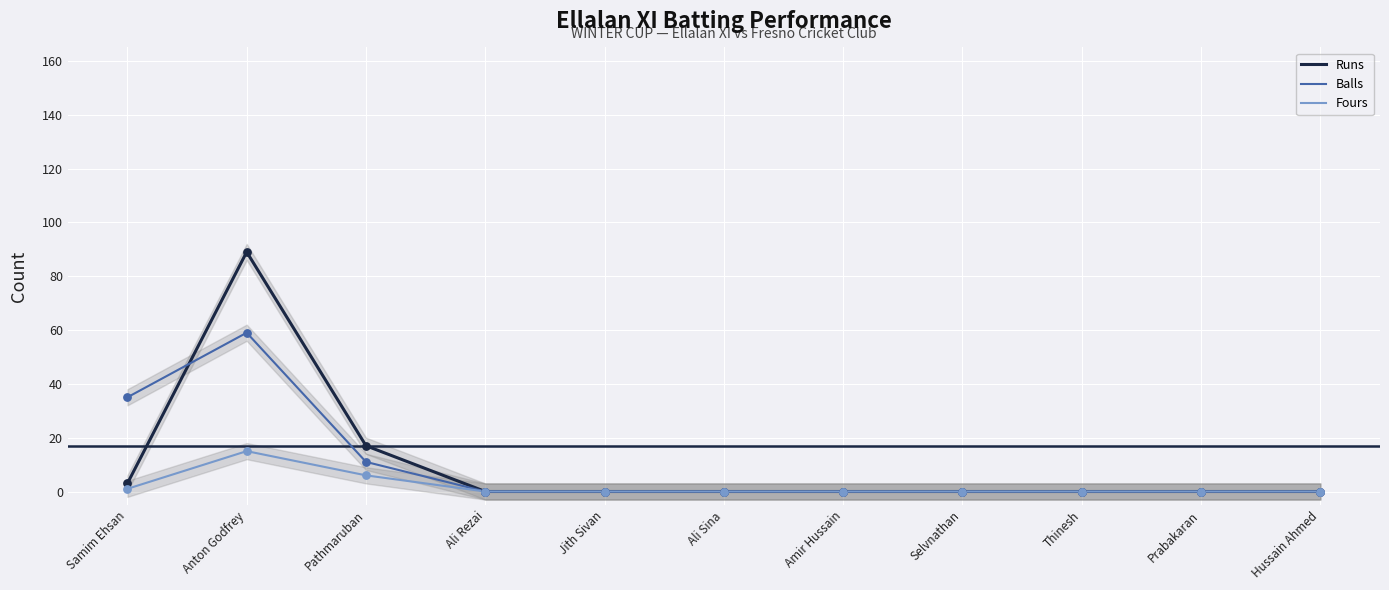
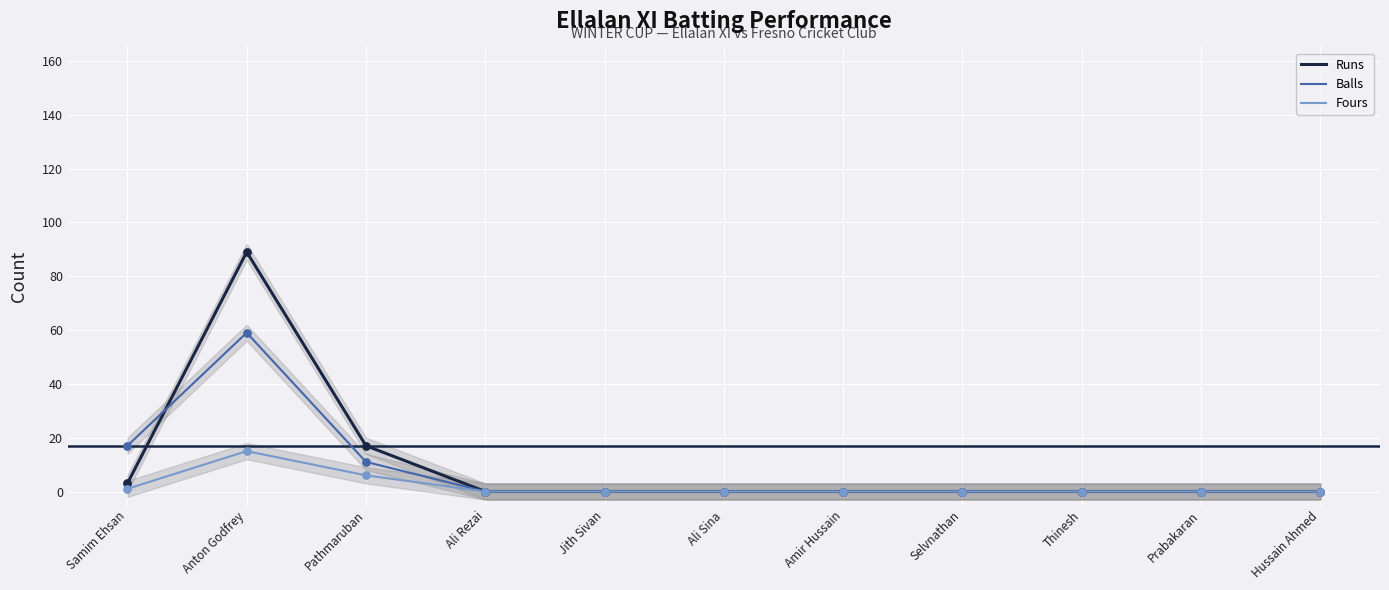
  {
    "Runs": {
      "Samim Ehsan": 3,
      "Anton Godfrey": 89,
      "Pathmaruban": 17
    },
    "Balls": {
-     "Samim Ehsan": 35,
+     "Samim Ehsan": 17,
      "Anton Godfrey": 59,
      "Pathmaruban": 11
    },
    "Fours": {
      "Samim Ehsan": 1,
      "Anton Godfrey": 15,
      "Pathmaruban": 6
    }
  }
